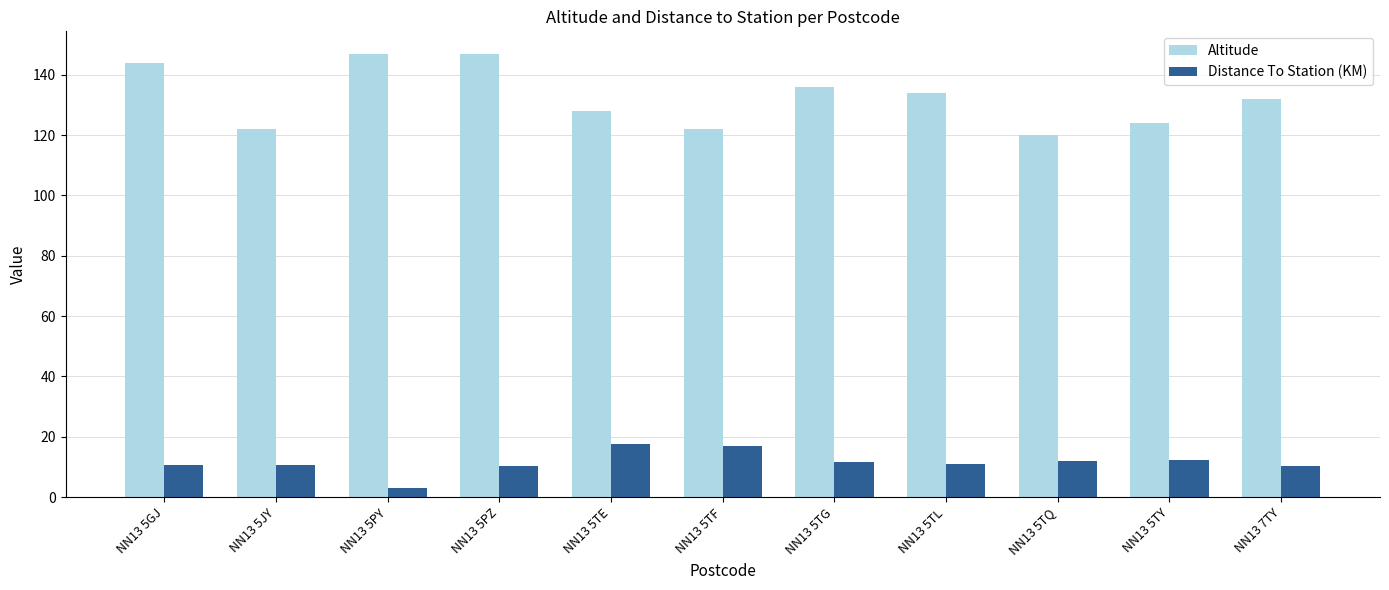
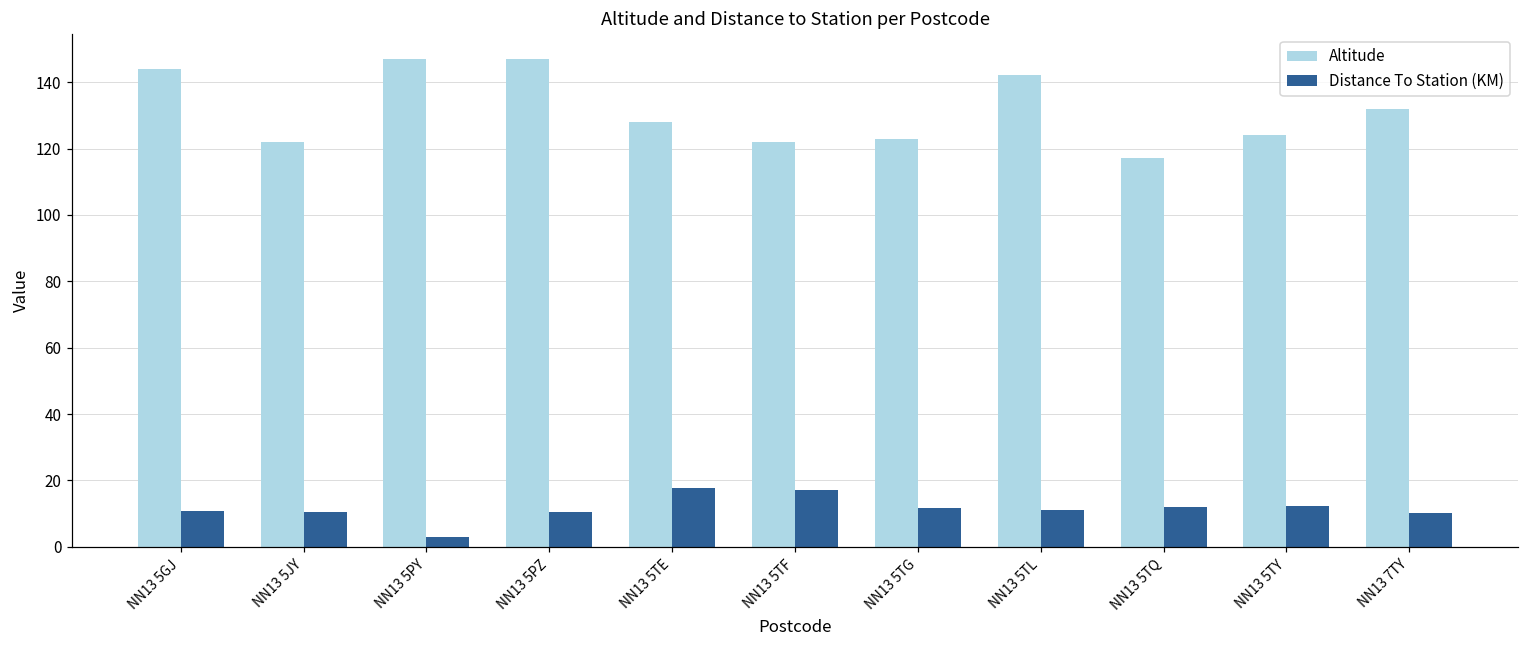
  {
    "Altitude": {
      "NN13 5GJ": 144,
      "NN13 5JY": 122,
      "NN13 5PY": 147,
      "NN13 5PZ": 147,
      "NN13 5TE": 128,
      "NN13 5TF": 122,
-     "NN13 5TG": 136,
-     "NN13 5TL": 134,
-     "NN13 5TQ": 120,
+     "NN13 5TG": 123,
+     "NN13 5TL": 142,
+     "NN13 5TQ": 117,
      "NN13 5TY": 124,
      "NN13 7TY": 132
    },
    "Distance To Station (KM)": {
      "NN13 5GJ": 11,
      "NN13 5JY": 11,
      "NN13 5PY": 3,
      "NN13 5PZ": 10,
      "NN13 5TE": 18,
      "NN13 5TF": 17,
      "NN13 5TG": 12,
      "NN13 5TL": 11,
      "NN13 5TQ": 12,
      "NN13 5TY": 12,
      "NN13 7TY": 10
    }
  }
